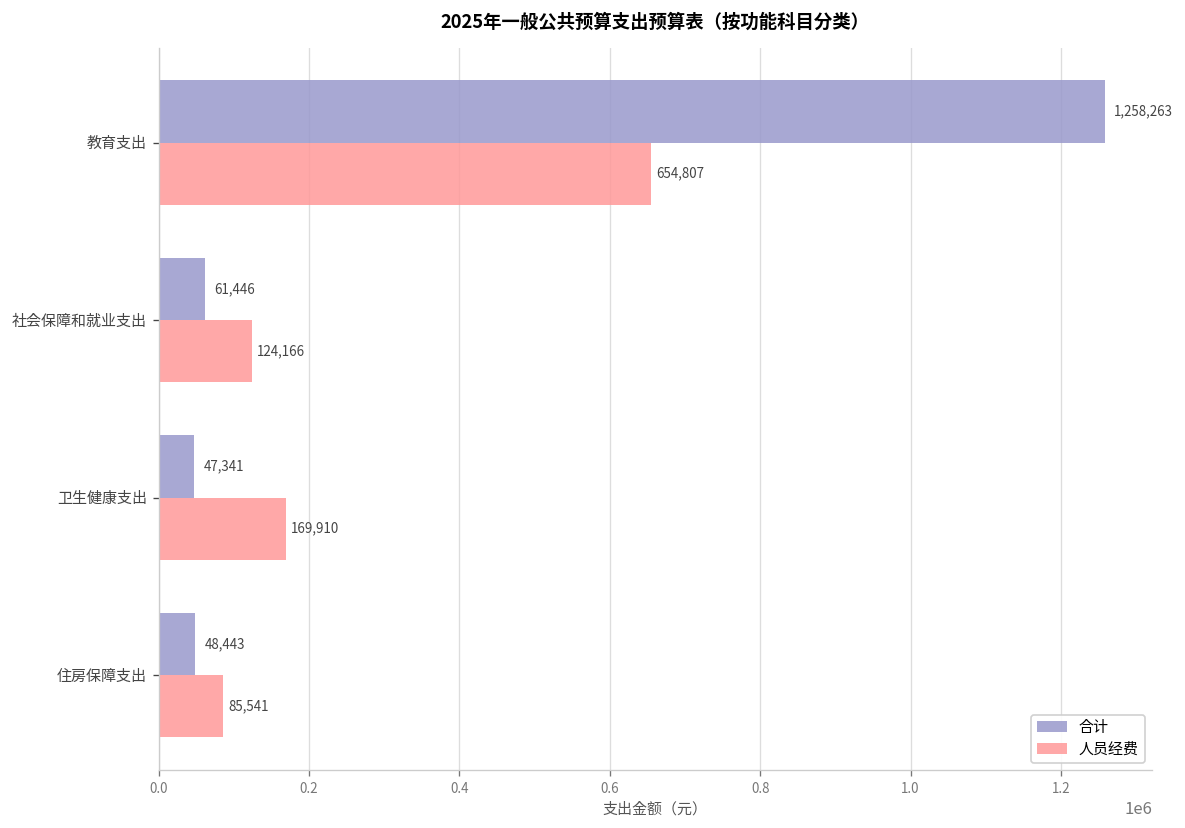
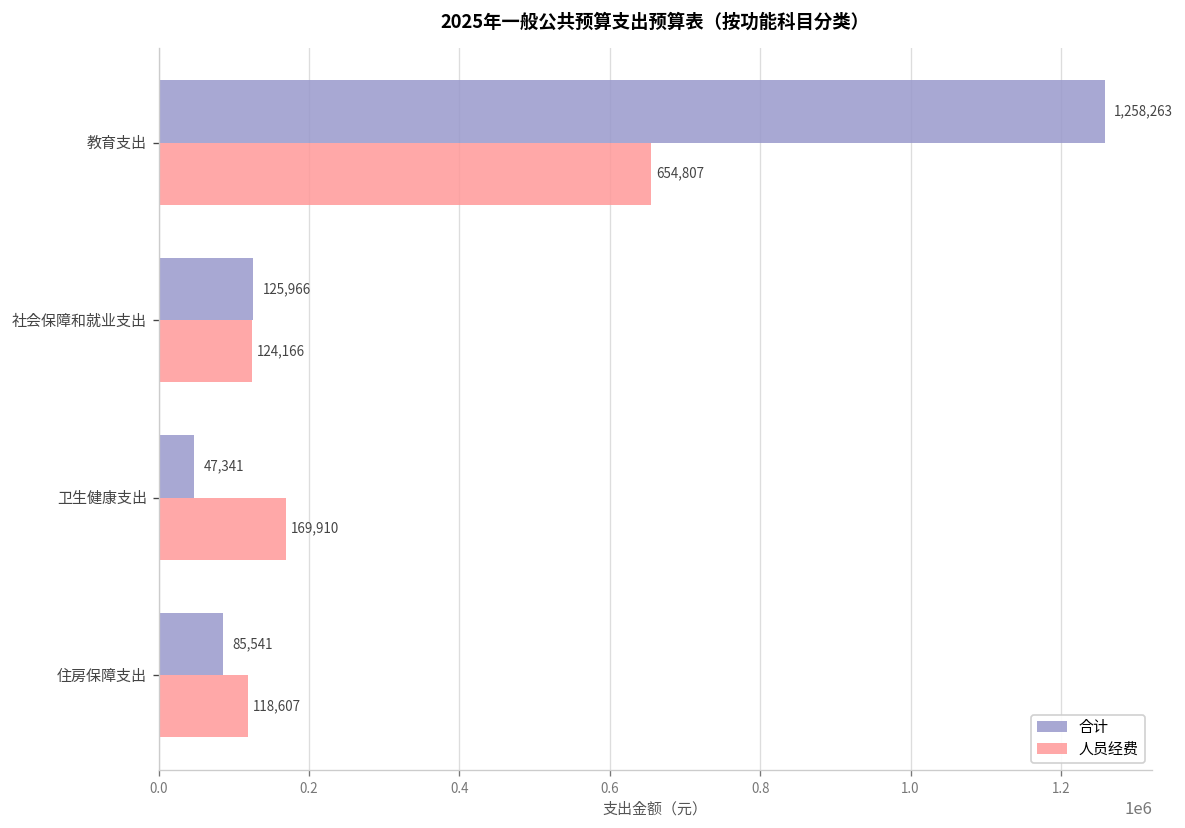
  {
    "合计": {
      "教育支出": "1,258,263",
-     "社会保障和就业支出": "61,446",
+     "社会保障和就业支出": "125,966",
      "卫生健康支出": "47,341",
-     "住房保障支出": "48,443"
+     "住房保障支出": "85,541"
    },
    "人员经费": {
      "教育支出": "654,807",
      "社会保障和就业支出": "124,166",
      "卫生健康支出": "169,910",
-     "住房保障支出": "85,541"
+     "住房保障支出": "118,607"
    }
  }
